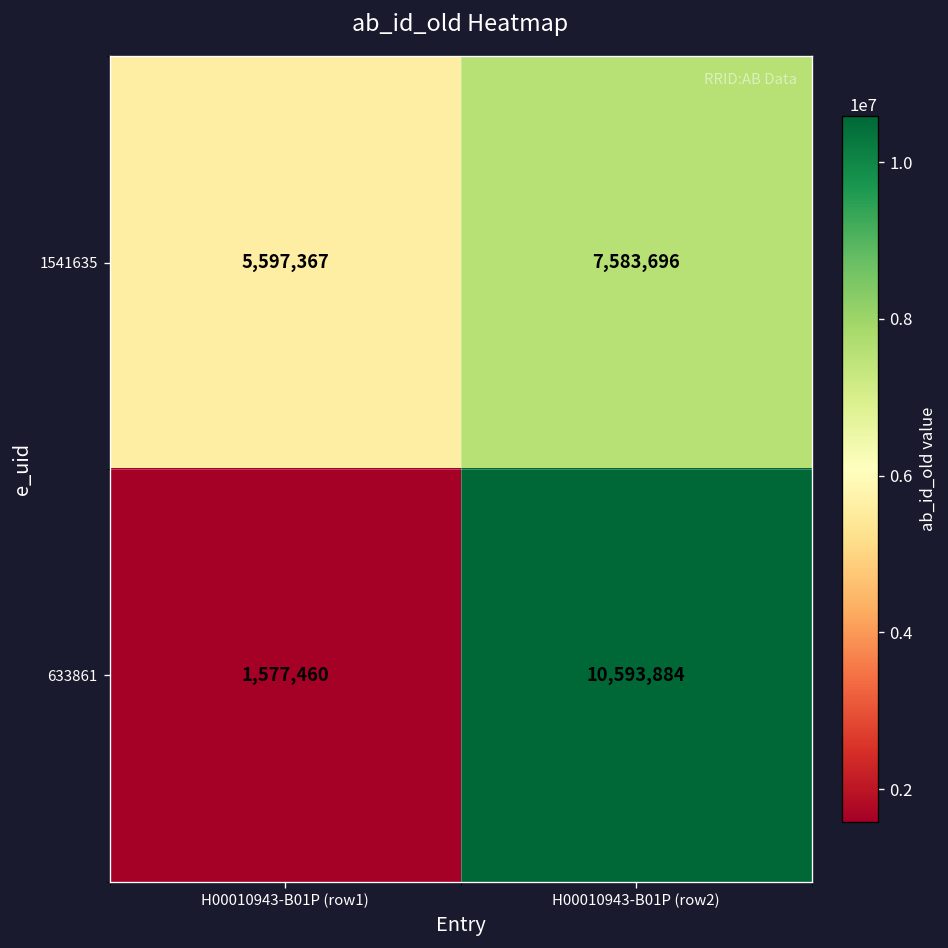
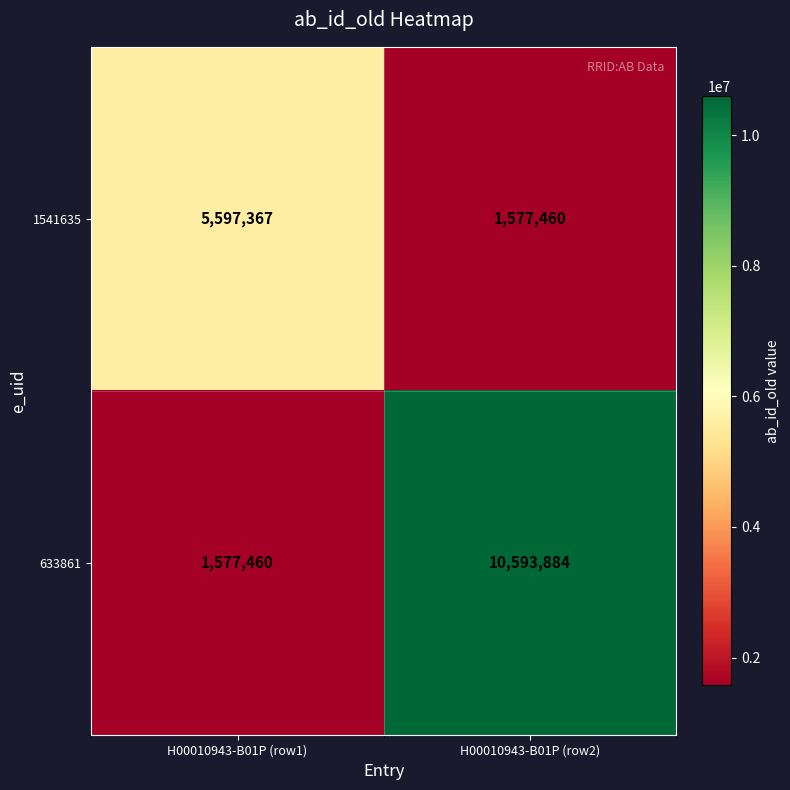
  {
    "1541635": {
      "H00010943-B01P (row1)": "5,597,367",
-     "H00010943-B01P (row2)": "7,583,696"
+     "H00010943-B01P (row2)": "1,577,460"
    },
    "633861": {
      "H00010943-B01P (row1)": "1,577,460",
      "H00010943-B01P (row2)": "10,593,884"
    }
  }
